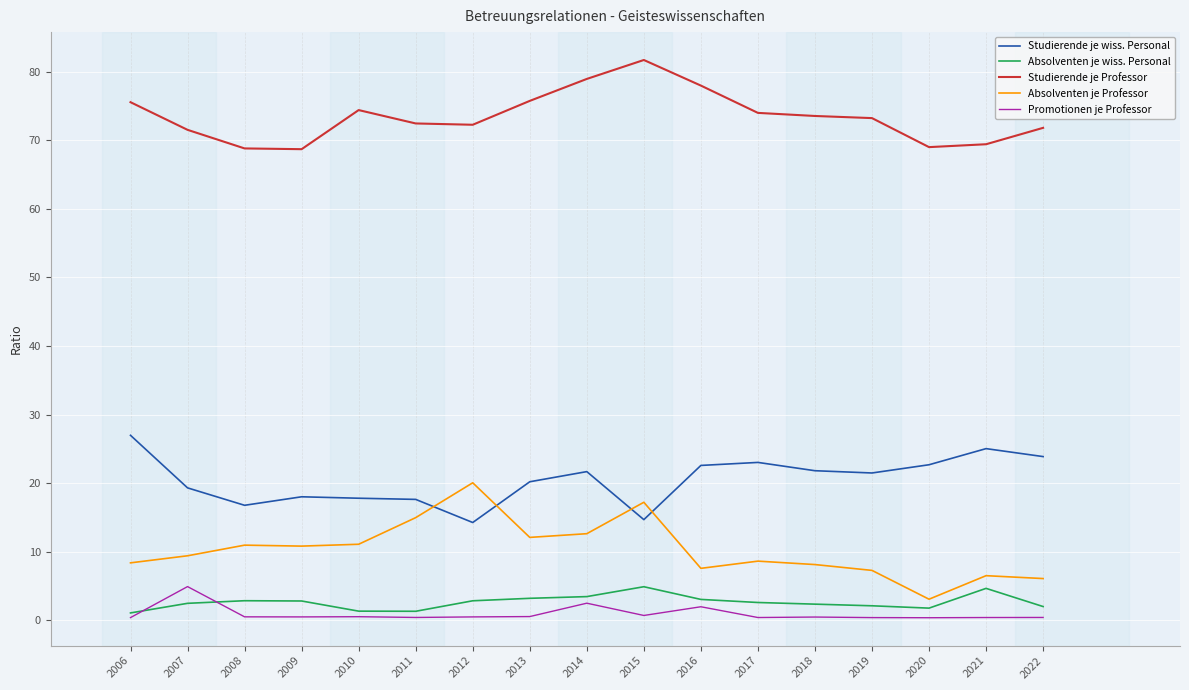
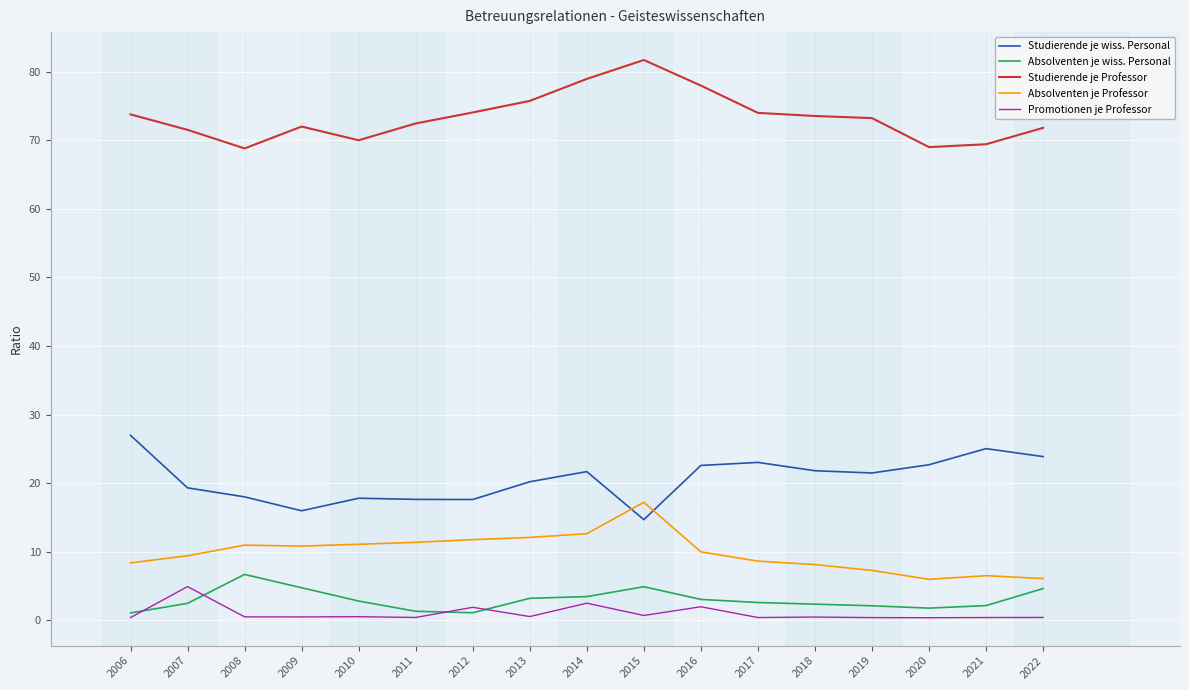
  {
    "Studierende je wiss. Personal": {
      "2006": 27,
      "2007": 19,
-     "2008": 17,
-     "2009": 18,
+     "2008": 18,
+     "2009": 16,
      "2010": 18,
      "2011": 18,
-     "2012": 14,
+     "2012": 18,
      "2013": 20,
      "2014": 22,
      "2015": 15,
      "2016": 23,
      "2017": 23,
      "2018": 22,
      "2019": 22,
      "2020": 23,
      "2021": 25,
      "2022": 24
    },
    "Absolventen je wiss. Personal": {
      "2006": 1,
      "2007": 3,
-     "2008": 3,
-     "2009": 3,
-     "2010": 1,
+     "2008": 7,
+     "2009": 5,
+     "2010": 3,
      "2011": 1,
-     "2012": 3,
+     "2012": 1,
      "2013": 3,
      "2014": 3,
      "2015": 5,
      "2016": 3,
      "2017": 3,
      "2018": 2,
      "2019": 2,
      "2020": 2,
-     "2021": 5,
-     "2022": 2
+     "2021": 2,
+     "2022": 5
    },
    "Studierende je Professor": {
-     "2006": 76,
+     "2006": 74,
      "2007": 72,
      "2008": 69,
-     "2009": 69,
-     "2010": 74,
+     "2009": 72,
+     "2010": 70,
      "2011": 72,
-     "2012": 72,
+     "2012": 74,
      "2013": 76,
      "2014": 79,
      "2015": 82,
      "2016": 78,
      "2017": 74,
      "2018": 74,
      "2019": 73,
      "2020": 69,
      "2021": 69,
      "2022": 72
    },
    "Absolventen je Professor": {
      "2006": 8,
      "2007": 9,
      "2008": 11,
      "2009": 11,
      "2010": 11,
-     "2011": 15,
-     "2012": 20,
+     "2011": 11,
+     "2012": 12,
      "2013": 12,
      "2014": 13,
      "2015": 17,
-     "2016": 8,
+     "2016": 10,
      "2017": 9,
      "2018": 8,
      "2019": 7,
-     "2020": 3,
+     "2020": 6,
      "2021": 7,
      "2022": 6
    },
    "Promotionen je Professor": {
      "2006": 0,
      "2007": 5,
      "2008": 1,
      "2009": 1,
      "2010": 1,
      "2011": 0,
-     "2012": 1,
+     "2012": 2,
      "2013": 1,
      "2014": 3,
      "2015": 1,
      "2016": 2,
      "2017": 0,
      "2018": 1,
      "2019": 0,
      "2020": 0,
      "2021": 0,
      "2022": 0
    }
  }
